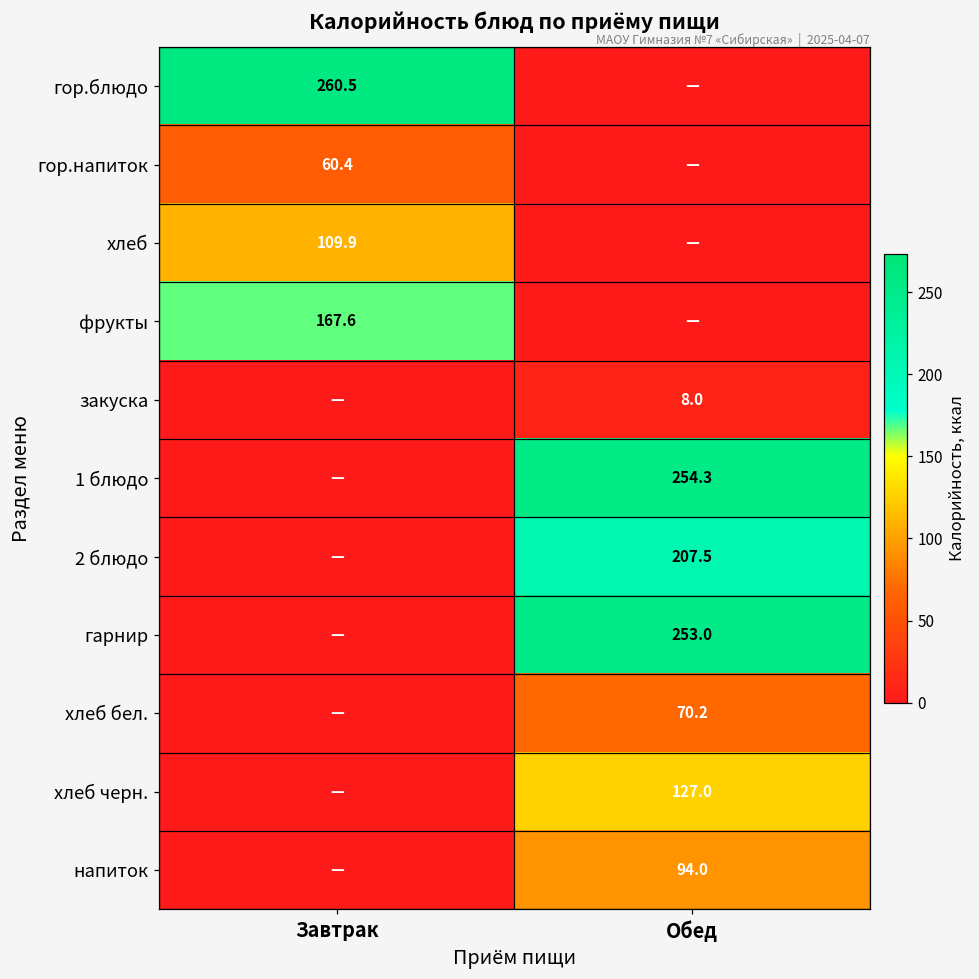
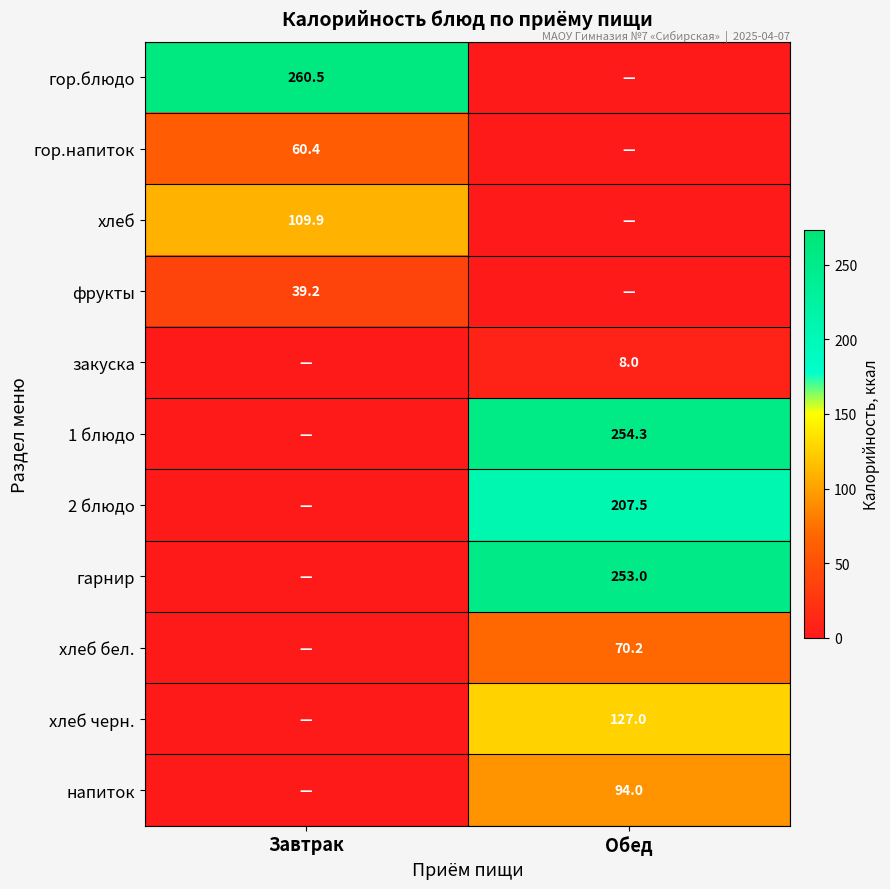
  {
    "гор.блюдо": {
      "Завтрак": 260.5
    },
    "гор.напиток": {
      "Завтрак": 60.4
    },
    "хлеб": {
      "Завтрак": 109.9
    },
    "фрукты": {
-     "Завтрак": 167.6
+     "Завтрак": 39.2
    },
    "закуска": {
      "Обед": 8.0
    },
    "1 блюдо": {
      "Обед": 254.3
    },
    "2 блюдо": {
      "Обед": 207.5
    },
    "гарнир": {
      "Обед": 253.0
    },
    "хлеб бел.": {
      "Обед": 70.2
    },
    "хлеб черн.": {
      "Обед": 127.0
    },
    "напиток": {
      "Обед": 94.0
    }
  }
